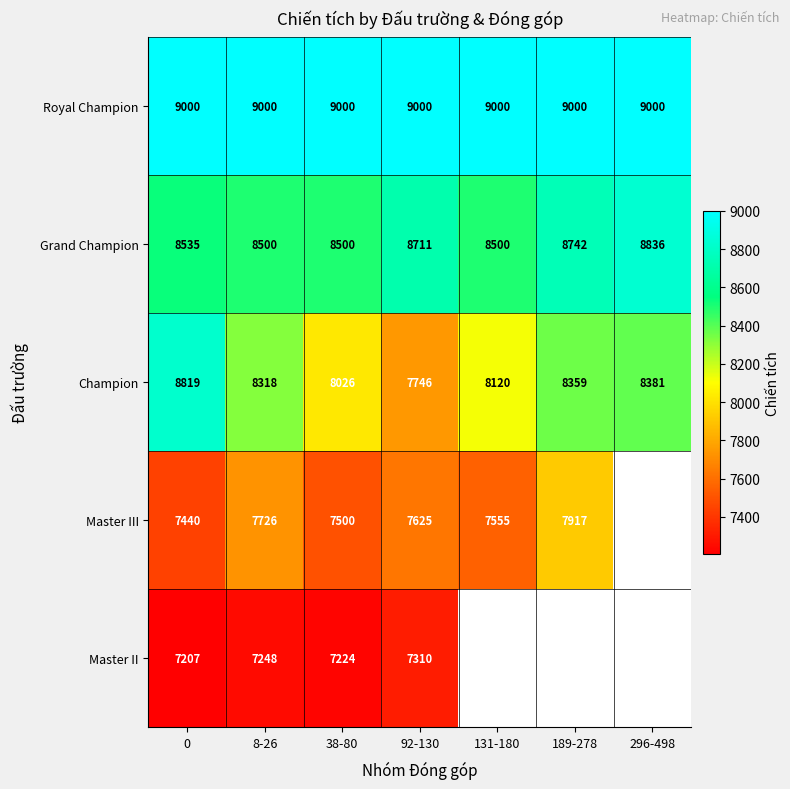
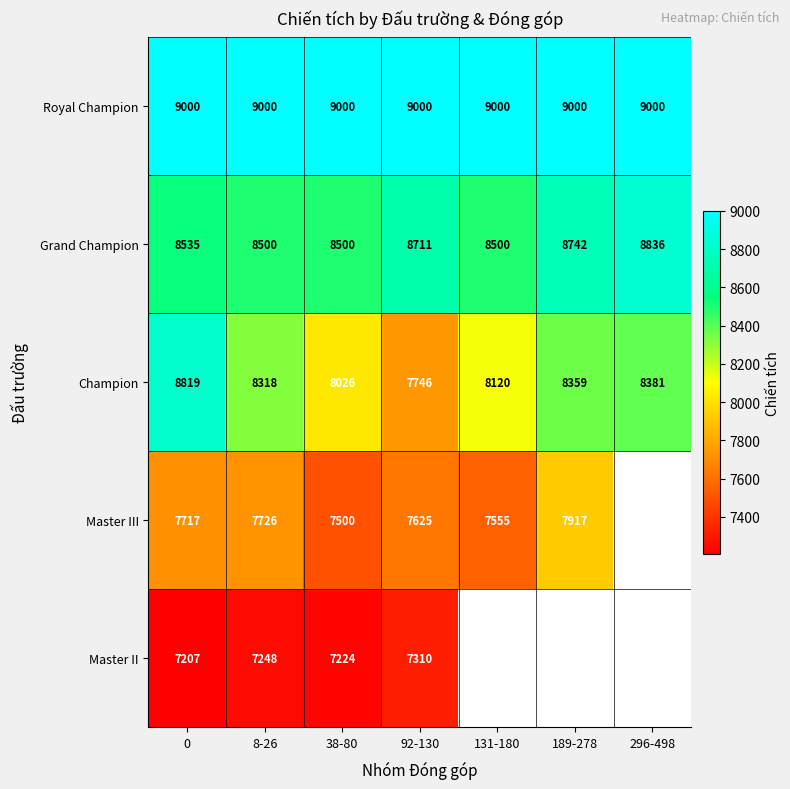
  {
    "Royal Champion": {
      "0": 9000,
      "8-26": 9000,
      "38-80": 9000,
      "92-130": 9000,
      "131-180": 9000,
      "189-278": 9000,
      "296-498": 9000
    },
    "Grand Champion": {
      "0": 8535,
      "8-26": 8500,
      "38-80": 8500,
      "92-130": 8711,
      "131-180": 8500,
      "189-278": 8742,
      "296-498": 8836
    },
    "Champion": {
      "0": 8819,
      "8-26": 8318,
      "38-80": 8026,
      "92-130": 7746,
      "131-180": 8120,
      "189-278": 8359,
      "296-498": 8381
    },
    "Master III": {
-     "0": 7440,
+     "0": 7717,
      "8-26": 7726,
      "38-80": 7500,
      "92-130": 7625,
      "131-180": 7555,
      "189-278": 7917
    },
    "Master II": {
      "0": 7207,
      "8-26": 7248,
      "38-80": 7224,
      "92-130": 7310
    }
  }
